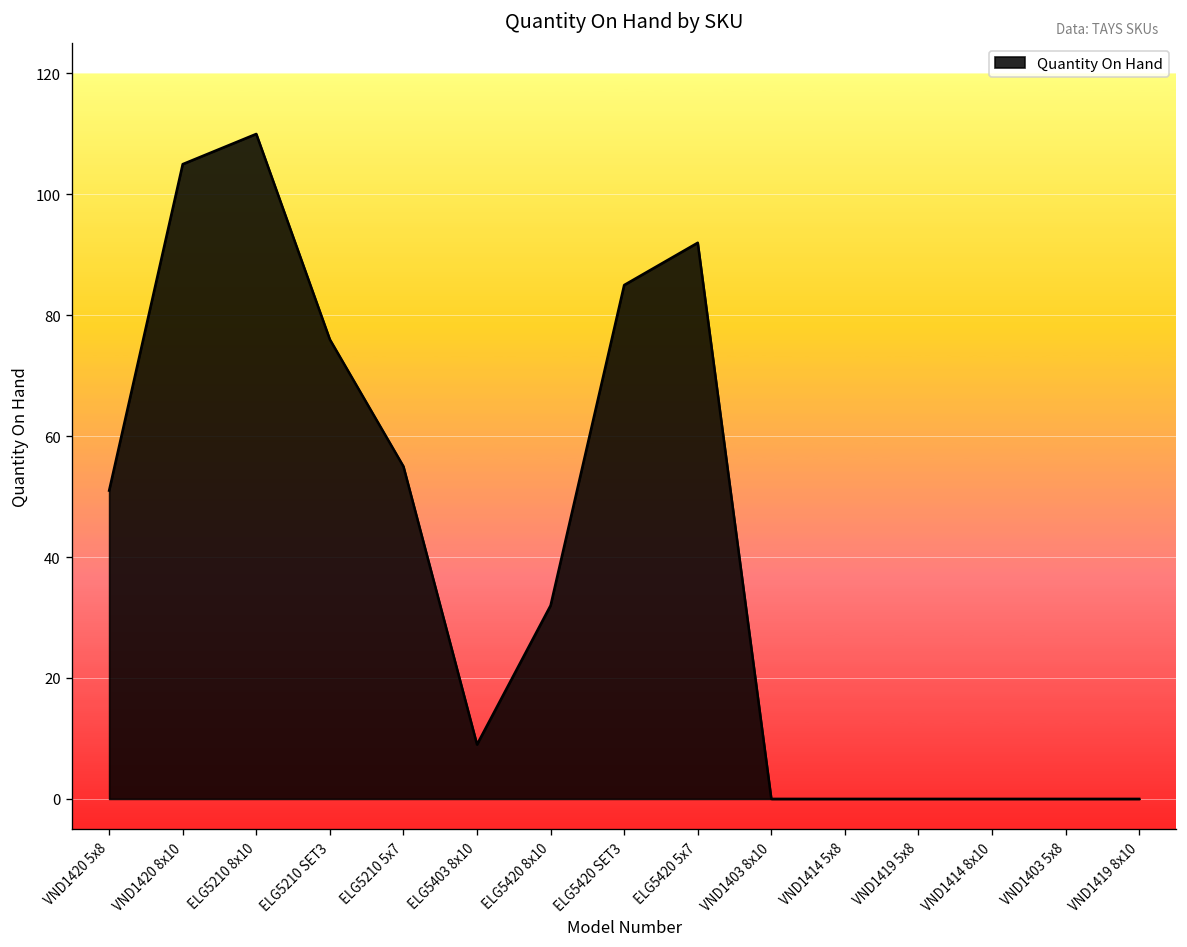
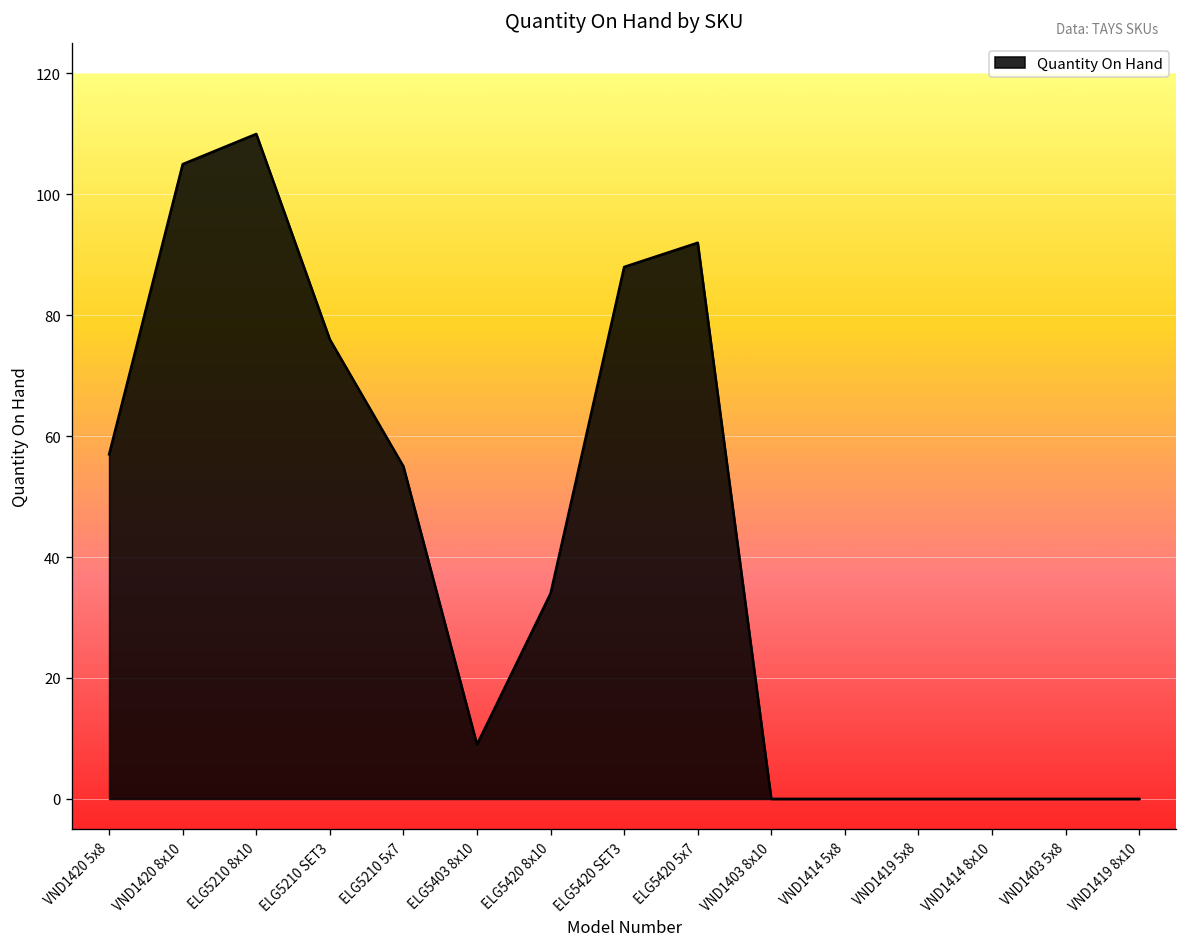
  {
-   "VND1420 5x8": 51,
+   "VND1420 5x8": 57,
    "VND1420 8x10": 105,
    "ELG5210 8x10": 110,
    "ELG5210 SET3": 76,
    "ELG5210 5x7": 55,
    "ELG5403 8x10": 9,
-   "ELG5420 8x10": 32,
-   "ELG5420 SET3": 85,
+   "ELG5420 8x10": 34,
+   "ELG5420 SET3": 88,
    "ELG5420 5x7": 92,
    "VND1403 8x10": 0,
    "VND1414 5x8": 0,
    "VND1419 5x8": 0,
    "VND1414 8x10": 0,
    "VND1403 5x8": 0,
    "VND1419 8x10": 0
  }
